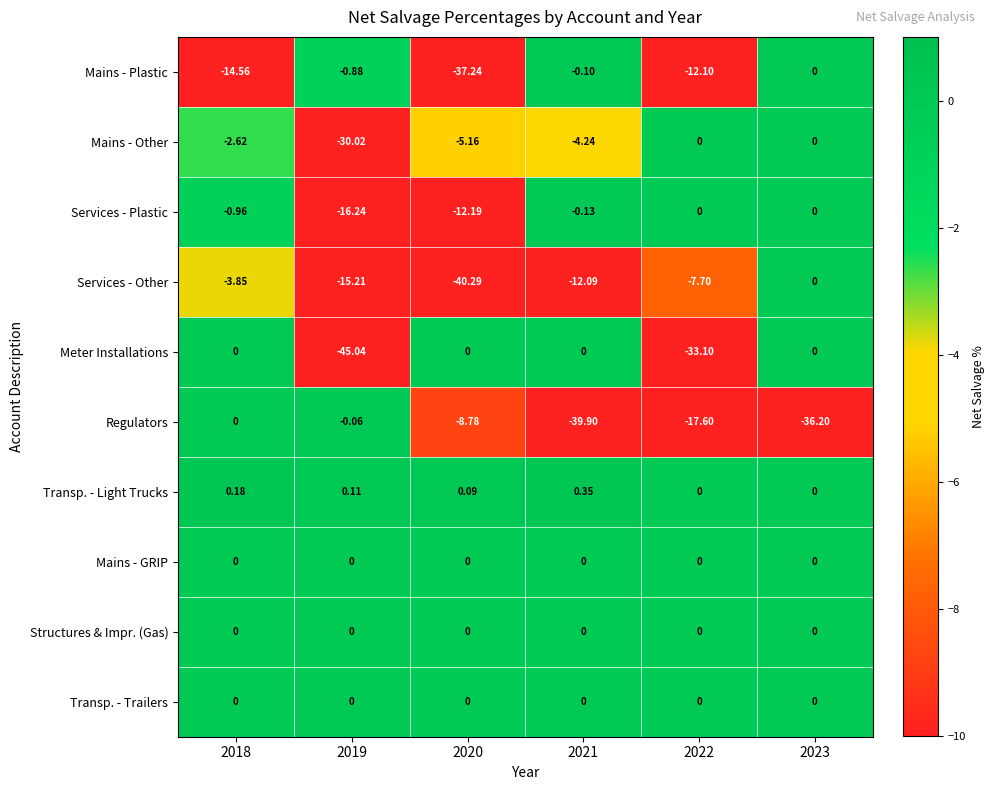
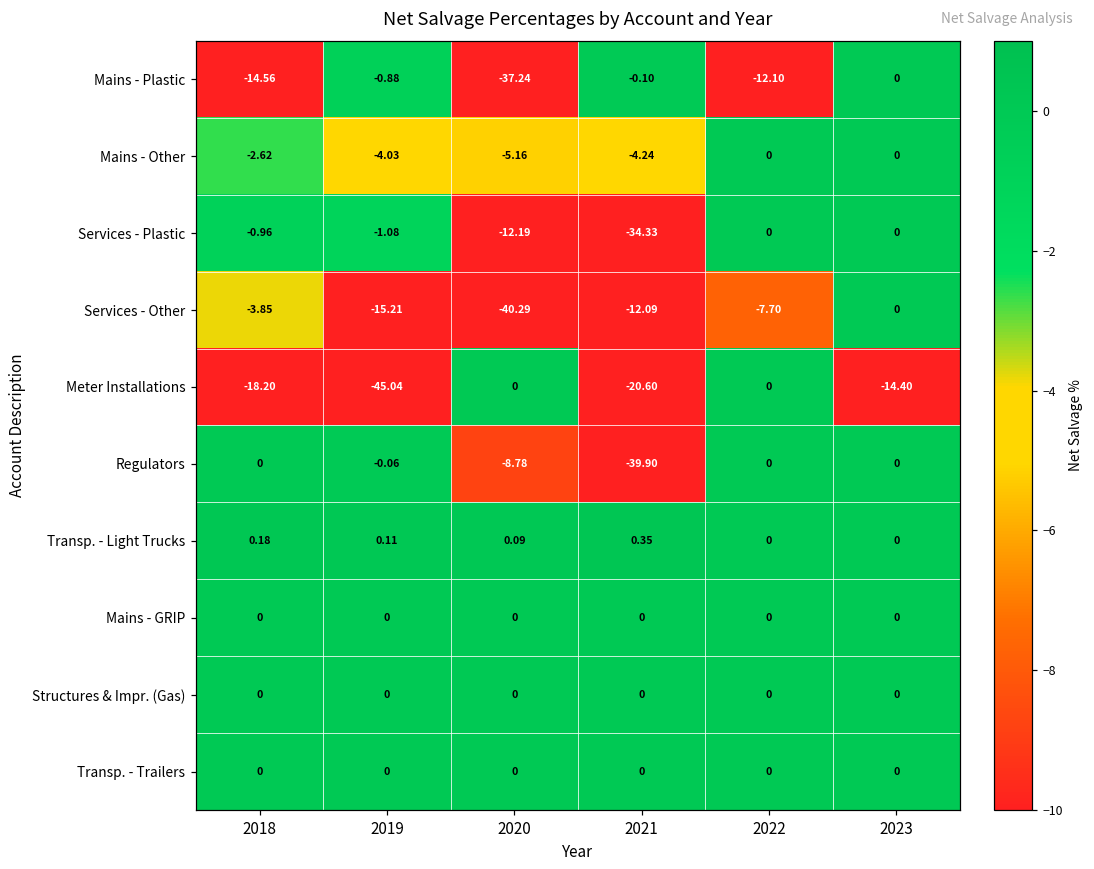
  {
    "Mains - Plastic": {
      "2018": -14.56,
      "2019": -0.88,
      "2020": -37.24,
      "2021": -0.10,
      "2022": -12.10,
      "2023": 0
    },
    "Mains - Other": {
      "2018": -2.62,
-     "2019": -30.02,
+     "2019": -4.03,
      "2020": -5.16,
      "2021": -4.24,
      "2022": 0,
      "2023": 0
    },
    "Services - Plastic": {
      "2018": -0.96,
-     "2019": -16.24,
+     "2019": -1.08,
      "2020": -12.19,
-     "2021": -0.13,
+     "2021": -34.33,
      "2022": 0,
      "2023": 0
    },
    "Services - Other": {
      "2018": -3.85,
      "2019": -15.21,
      "2020": -40.29,
      "2021": -12.09,
      "2022": -7.70,
      "2023": 0
    },
    "Meter Installations": {
-     "2018": 0,
+     "2018": -18.20,
      "2019": -45.04,
      "2020": 0,
-     "2021": 0,
-     "2022": -33.10,
-     "2023": 0
+     "2021": -20.60,
+     "2022": 0,
+     "2023": -14.40
    },
    "Regulators": {
      "2018": 0,
      "2019": -0.06,
      "2020": -8.78,
      "2021": -39.90,
-     "2022": -17.60,
-     "2023": -36.20
+     "2022": 0,
+     "2023": 0
    },
    "Transp. - Light Trucks": {
      "2018": 0.18,
      "2019": 0.11,
      "2020": 0.09,
      "2021": 0.35,
      "2022": 0,
      "2023": 0
    },
    "Mains - GRIP": {
      "2018": 0,
      "2019": 0,
      "2020": 0,
      "2021": 0,
      "2022": 0,
      "2023": 0
    },
    "Structures & Impr. (Gas)": {
      "2018": 0,
      "2019": 0,
      "2020": 0,
      "2021": 0,
      "2022": 0,
      "2023": 0
    },
    "Transp. - Trailers": {
      "2018": 0,
      "2019": 0,
      "2020": 0,
      "2021": 0,
      "2022": 0,
      "2023": 0
    }
  }
